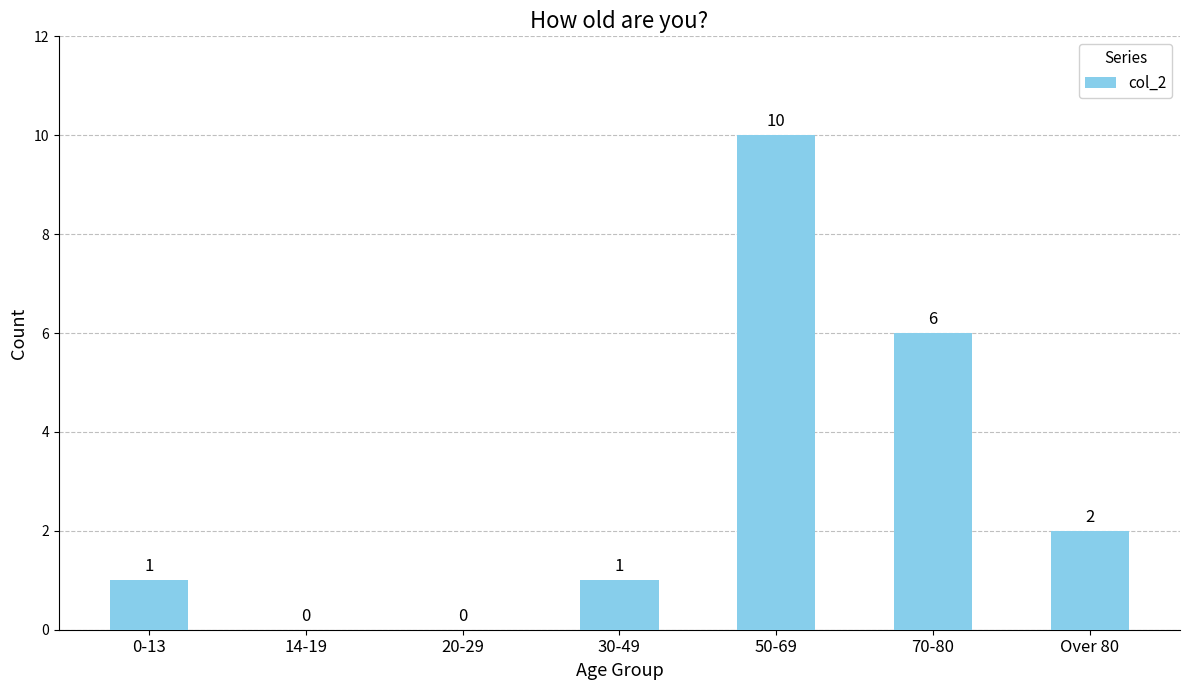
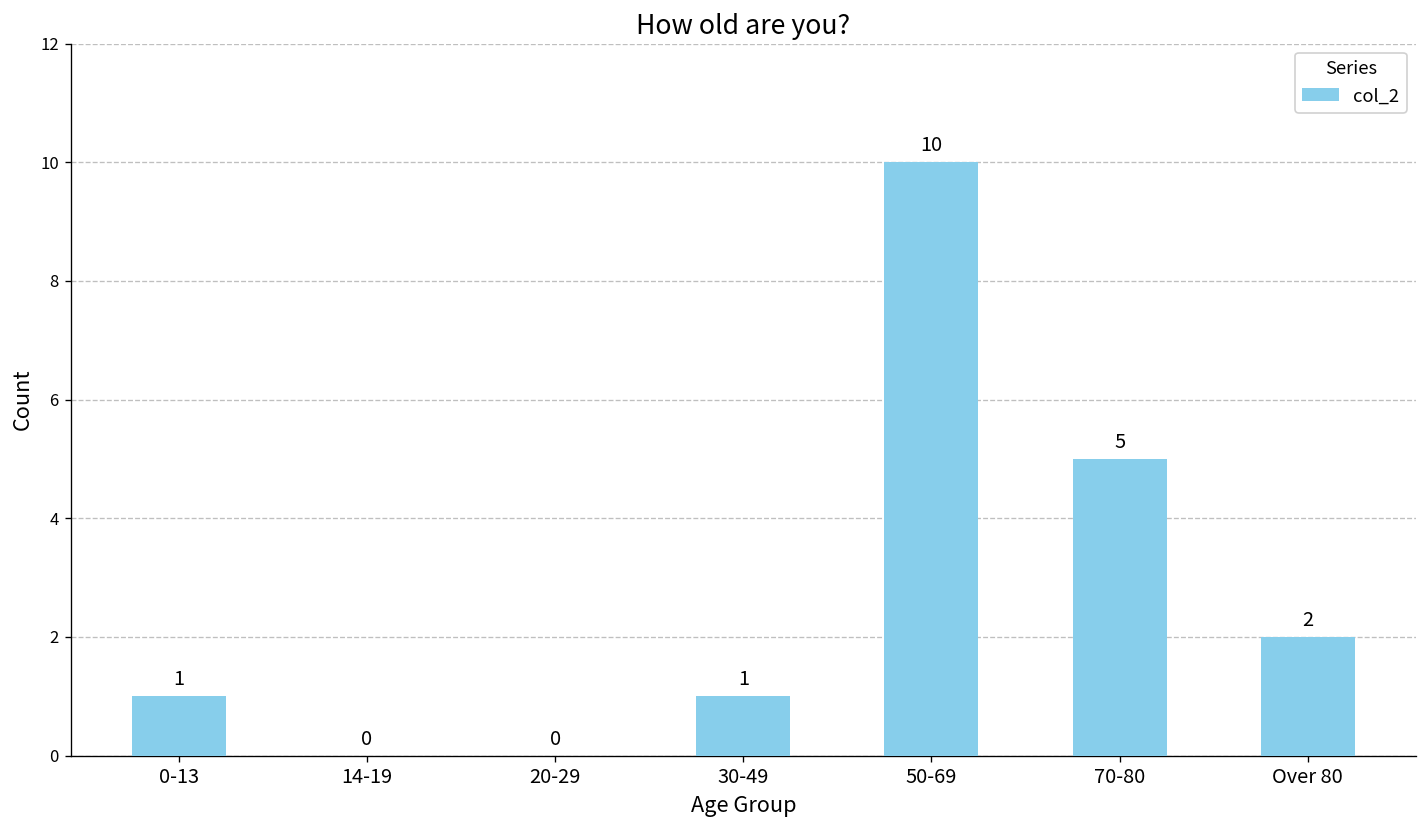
  {
    "0-13": 1,
    "14-19": 0,
    "20-29": 0,
    "30-49": 1,
    "50-69": 10,
-   "70-80": 6,
+   "70-80": 5,
    "Over 80": 2
  }
